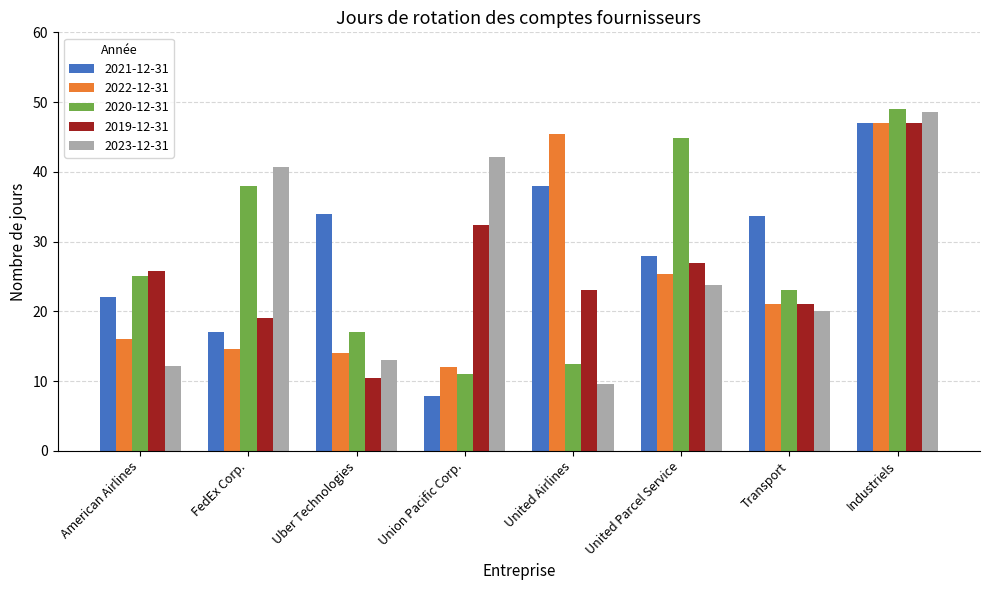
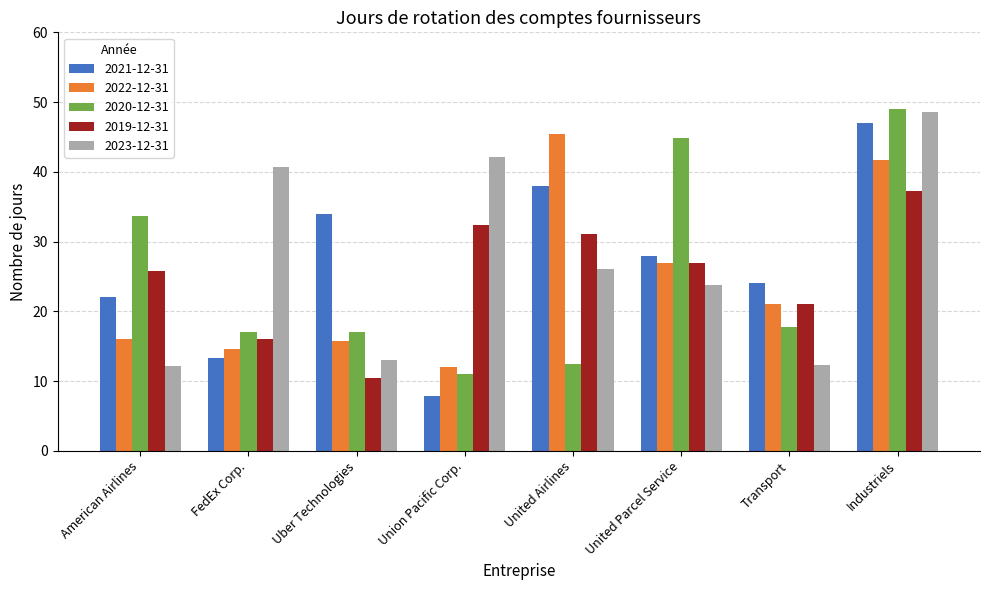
  {
    "2021-12-31": {
      "American Airlines": 22,
-     "FedEx Corp.": 17,
+     "FedEx Corp.": 13,
      "Uber Technologies": 34,
      "Union Pacific Corp.": 8,
      "United Airlines": 38,
      "United Parcel Service": 28,
-     "Transport": 34,
+     "Transport": 24,
      "Industriels": 47
    },
    "2022-12-31": {
      "American Airlines": 16,
      "FedEx Corp.": 15,
-     "Uber Technologies": 14,
+     "Uber Technologies": 16,
      "Union Pacific Corp.": 12,
      "United Airlines": 45,
-     "United Parcel Service": 25,
+     "United Parcel Service": 27,
      "Transport": 21,
-     "Industriels": 47
+     "Industriels": 42
    },
    "2020-12-31": {
-     "American Airlines": 25,
-     "FedEx Corp.": 38,
+     "American Airlines": 34,
+     "FedEx Corp.": 17,
      "Uber Technologies": 17,
      "Union Pacific Corp.": 11,
      "United Airlines": 12,
      "United Parcel Service": 45,
-     "Transport": 23,
+     "Transport": 18,
      "Industriels": 49
    },
    "2019-12-31": {
      "American Airlines": 26,
-     "FedEx Corp.": 19,
+     "FedEx Corp.": 16,
      "Uber Technologies": 11,
      "Union Pacific Corp.": 32,
-     "United Airlines": 23,
+     "United Airlines": 31,
      "United Parcel Service": 27,
      "Transport": 21,
-     "Industriels": 47
+     "Industriels": 37
    },
    "2023-12-31": {
      "American Airlines": 12,
      "FedEx Corp.": 41,
      "Uber Technologies": 13,
      "Union Pacific Corp.": 42,
-     "United Airlines": 10,
+     "United Airlines": 26,
      "United Parcel Service": 24,
-     "Transport": 20,
+     "Transport": 12,
      "Industriels": 49
    }
  }
